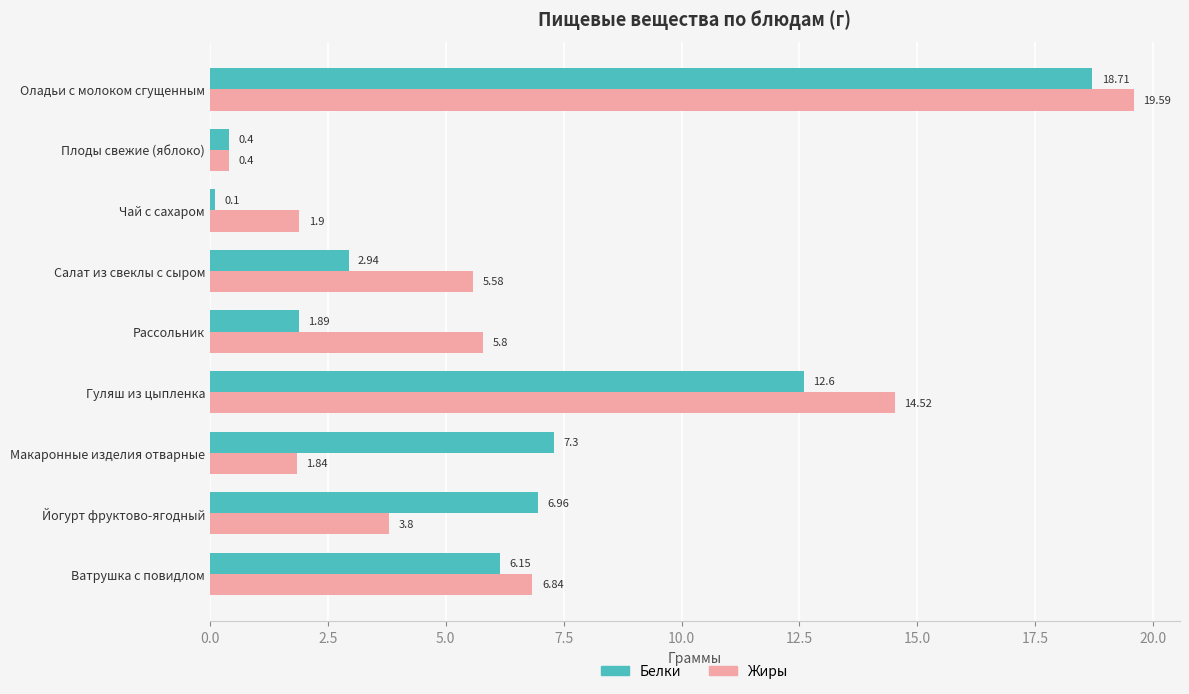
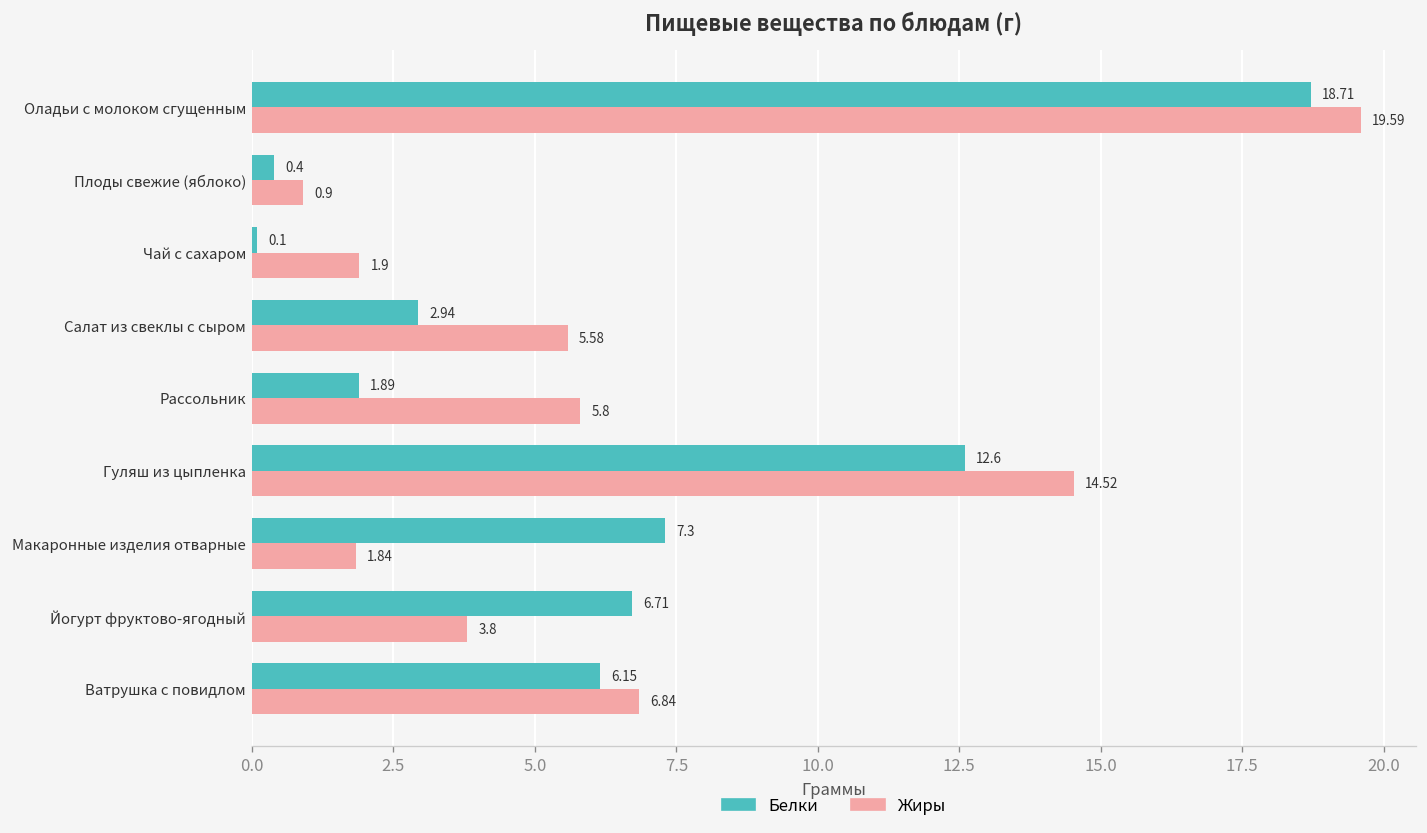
  {
    "Белки": {
      "Оладьи с молоком сгущенным": 18.71,
      "Плоды свежие (яблоко)": 0.4,
      "Чай с сахаром": 0.1,
      "Салат из свеклы с сыром": 2.94,
      "Рассольник": 1.89,
      "Гуляш из цыпленка": 12.6,
      "Макаронные изделия отварные": 7.3,
-     "Йогурт фруктово-ягодный": 6.96,
+     "Йогурт фруктово-ягодный": 6.71,
      "Ватрушка с повидлом": 6.15
    },
    "Жиры": {
      "Оладьи с молоком сгущенным": 19.59,
-     "Плоды свежие (яблоко)": 0.4,
+     "Плоды свежие (яблоко)": 0.9,
      "Чай с сахаром": 1.9,
      "Салат из свеклы с сыром": 5.58,
      "Рассольник": 5.8,
      "Гуляш из цыпленка": 14.52,
      "Макаронные изделия отварные": 1.84,
      "Йогурт фруктово-ягодный": 3.8,
      "Ватрушка с повидлом": 6.84
    }
  }
